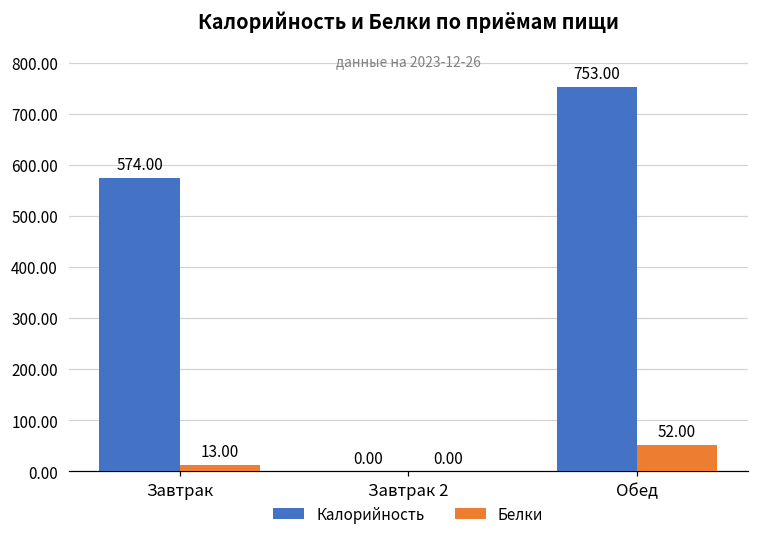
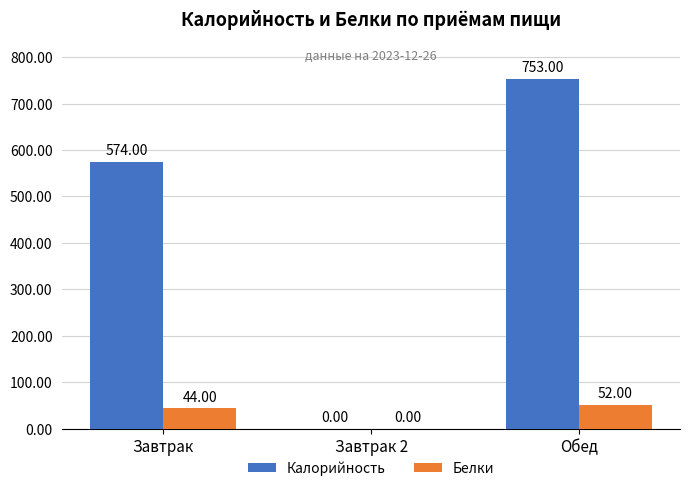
  {
    "Калорийность": {
      "Завтрак": 574.00,
      "Завтрак 2": 0.00,
      "Обед": 753.00
    },
    "Белки": {
-     "Завтрак": 13.00,
+     "Завтрак": 44.00,
      "Завтрак 2": 0.00,
      "Обед": 52.00
    }
  }
